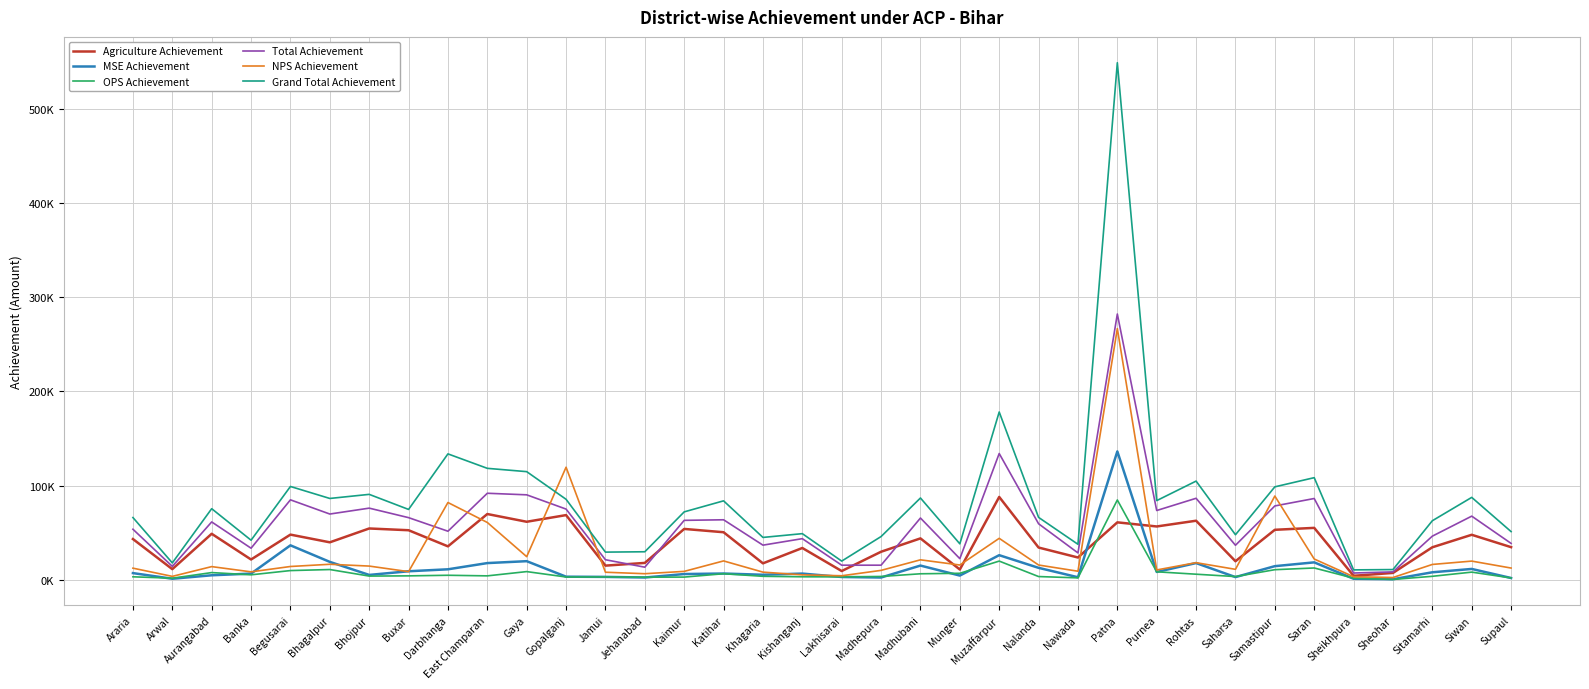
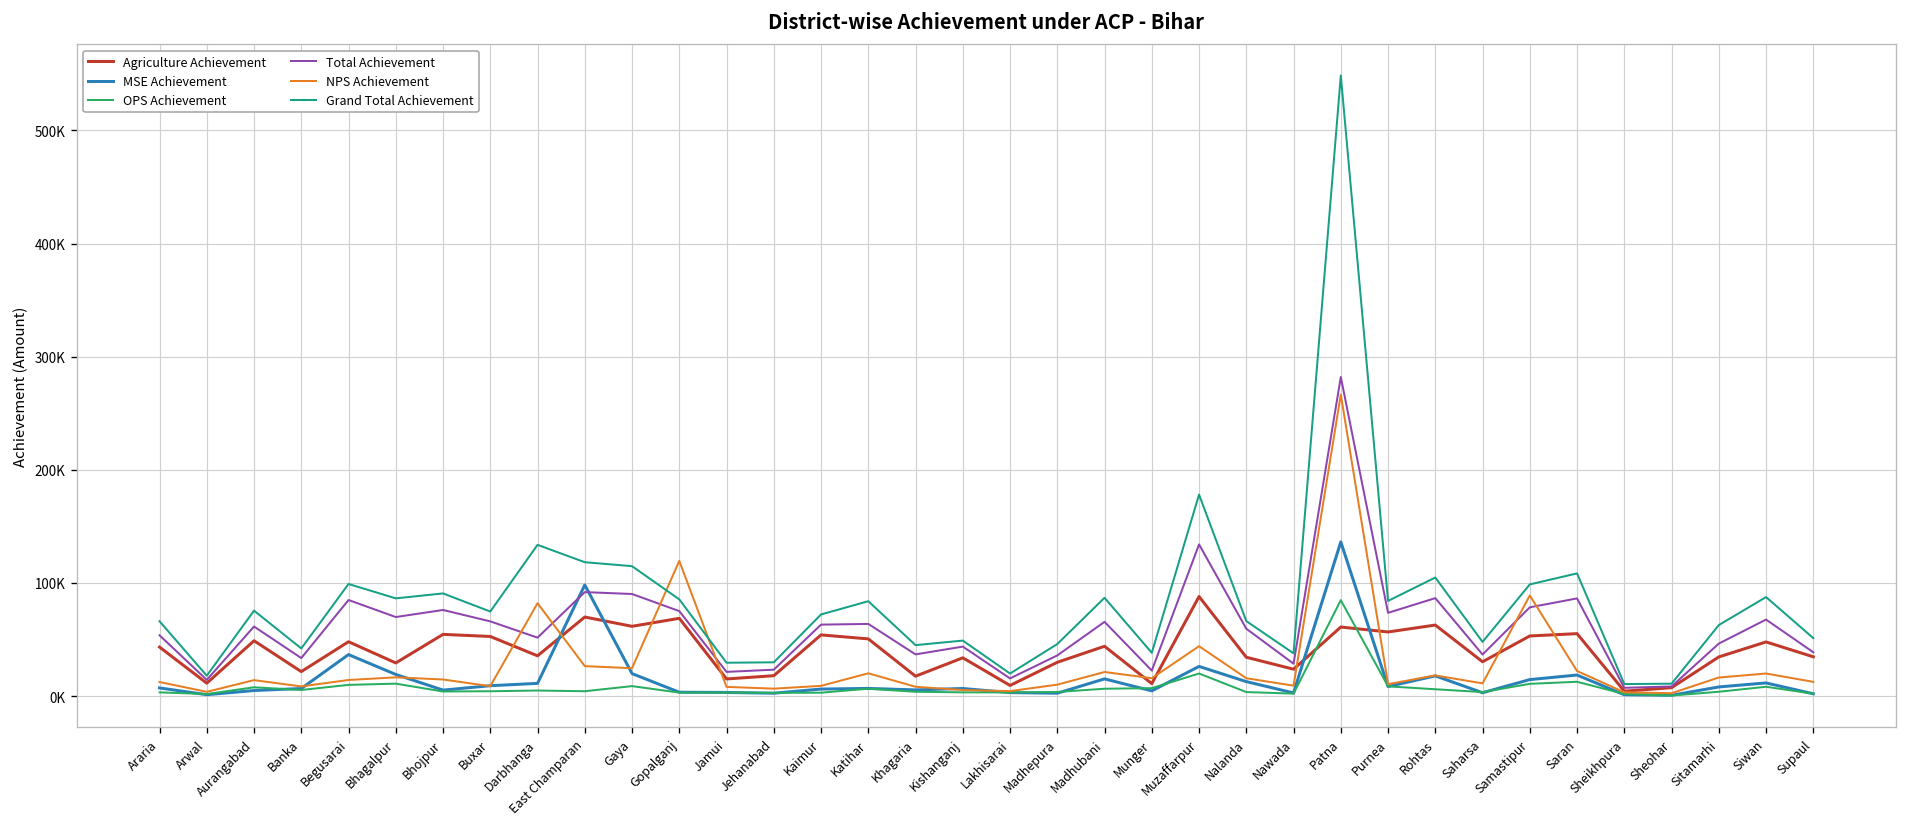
  {
    "Agriculture Achievement": {
      "Araria": 40000,
      "Arwal": 10000,
      "Aurangabad": 50000,
      "Banka": 20000,
      "Begusarai": 50000,
-     "Bhagalpur": 40000,
+     "Bhagalpur": 30000,
      "Bhojpur": 50000,
      "Buxar": 50000,
      "Darbhanga": 40000,
      "East Champaran": 70000,
      "Gaya": 60000,
      "Gopalganj": 70000,
      "Jamui": 20000,
      "Jehanabad": 20000,
      "Kaimur": 50000,
      "Katihar": 50000,
      "Khagaria": 20000,
      "Kishanganj": 30000,
      "Lakhisarai": 10000,
      "Madhepura": 30000,
      "Madhubani": 40000,
      "Munger": 10000,
      "Muzaffarpur": 90000,
      "Nalanda": 30000,
      "Nawada": 20000,
      "Patna": 60000,
      "Purnea": 60000,
      "Rohtas": 60000,
-     "Saharsa": 20000,
+     "Saharsa": 30000,
      "Samastipur": 50000,
      "Saran": 60000,
      "Sitamarhi": 30000,
      "Siwan": 50000,
      "Supaul": 30000
    },
    "MSE Achievement": {
      "Araria": 10000,
      "Aurangabad": 0,
      "Begusarai": 40000,
      "Darbhanga": 10000,
-     "East Champaran": 20000,
+     "East Champaran": 100000,
      "Gaya": 20000,
      "Kaimur": 10000,
      "Madhubani": 20000,
      "Muzaffarpur": 30000,
      "Nalanda": 10000,
      "Patna": 140000,
      "Samastipur": 10000,
      "Saran": 20000,
      "Sitamarhi": 10000,
      "Siwan": 10000
    },
    "Total Achievement": {
      "Araria": 50000,
      "Arwal": 10000,
      "Aurangabad": 60000,
      "Banka": 30000,
      "Begusarai": 80000,
      "Bhagalpur": 70000,
      "Bhojpur": 80000,
      "Buxar": 70000,
      "Darbhanga": 50000,
      "East Champaran": 90000,
      "Gaya": 90000,
      "Gopalganj": 80000,
      "Jamui": 20000,
-     "Jehanabad": 10000,
+     "Jehanabad": 20000,
      "Kaimur": 60000,
      "Katihar": 60000,
      "Khagaria": 40000,
      "Kishanganj": 40000,
      "Lakhisarai": 20000,
-     "Madhepura": 20000,
+     "Madhepura": 40000,
      "Madhubani": 70000,
      "Munger": 20000,
      "Muzaffarpur": 130000,
      "Nalanda": 60000,
      "Nawada": 30000,
      "Patna": 280000,
      "Purnea": 70000,
      "Rohtas": 90000,
      "Saharsa": 40000,
      "Samastipur": 80000,
      "Saran": 90000,
      "Sheikhpura": 10000,
      "Sitamarhi": 50000,
      "Siwan": 70000,
      "Supaul": 40000
    },
    "NPS Achievement": {
      "Araria": 10000,
      "Aurangabad": 10000,
      "Begusarai": 10000,
      "Bhojpur": 10000,
      "Darbhanga": 80000,
-     "East Champaran": 60000,
+     "East Champaran": 30000,
      "Gaya": 20000,
      "Gopalganj": 120000,
      "Jamui": 10000,
      "Jehanabad": 10000,
      "Kaimur": 10000,
      "Katihar": 20000,
      "Khagaria": 10000,
      "Madhepura": 10000,
      "Madhubani": 20000,
      "Munger": 20000,
      "Muzaffarpur": 40000,
      "Nalanda": 20000,
      "Nawada": 10000,
      "Patna": 270000,
      "Saharsa": 10000,
      "Samastipur": 90000,
      "Saran": 20000,
      "Sitamarhi": 20000,
      "Siwan": 20000,
      "Supaul": 10000
    }
  }
